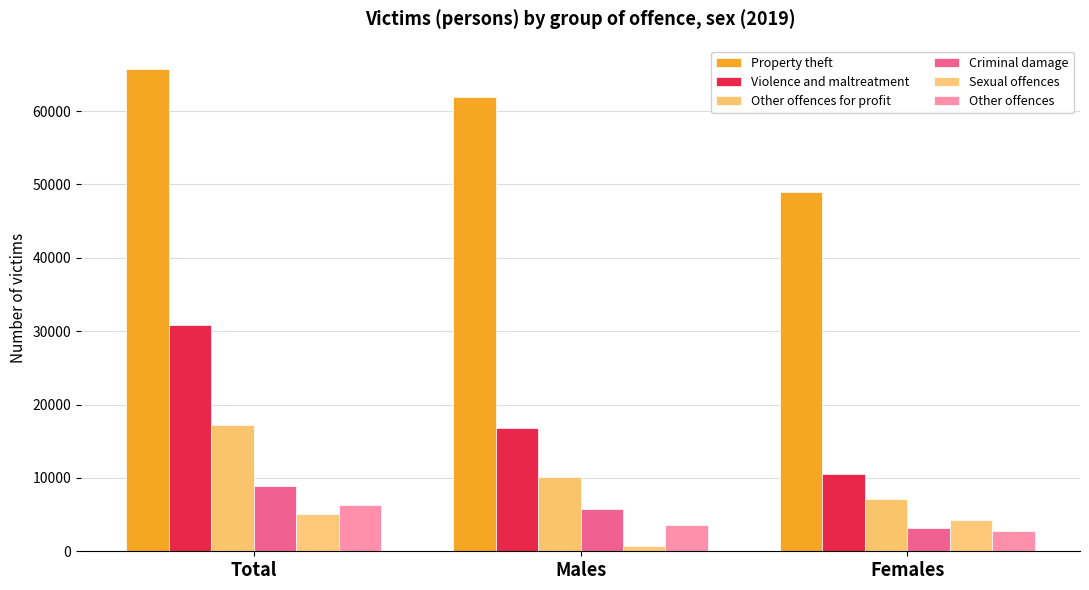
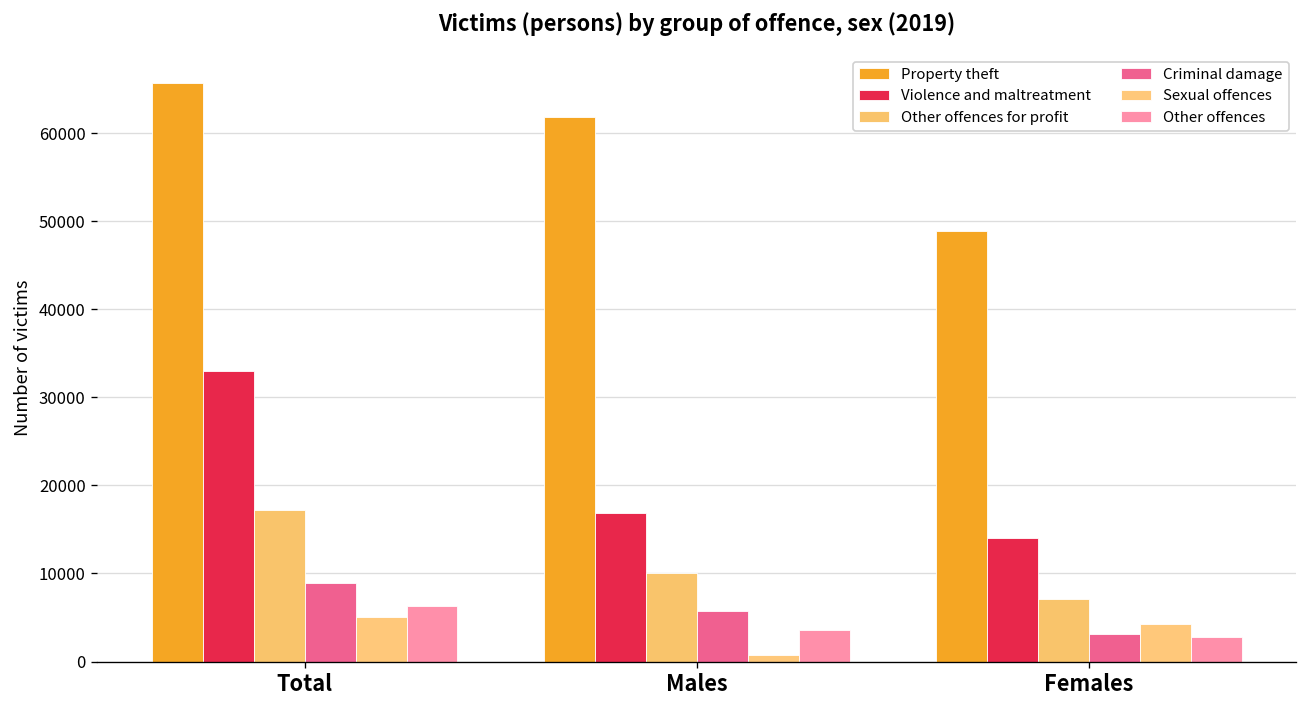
  {
    "Property theft": {
      "Total": 66000,
      "Males": 62000,
      "Females": 49000
    },
    "Violence and maltreatment": {
-     "Total": 31000,
+     "Total": 33000,
      "Males": 17000,
-     "Females": 10000
+     "Females": 14000
    }
  }
